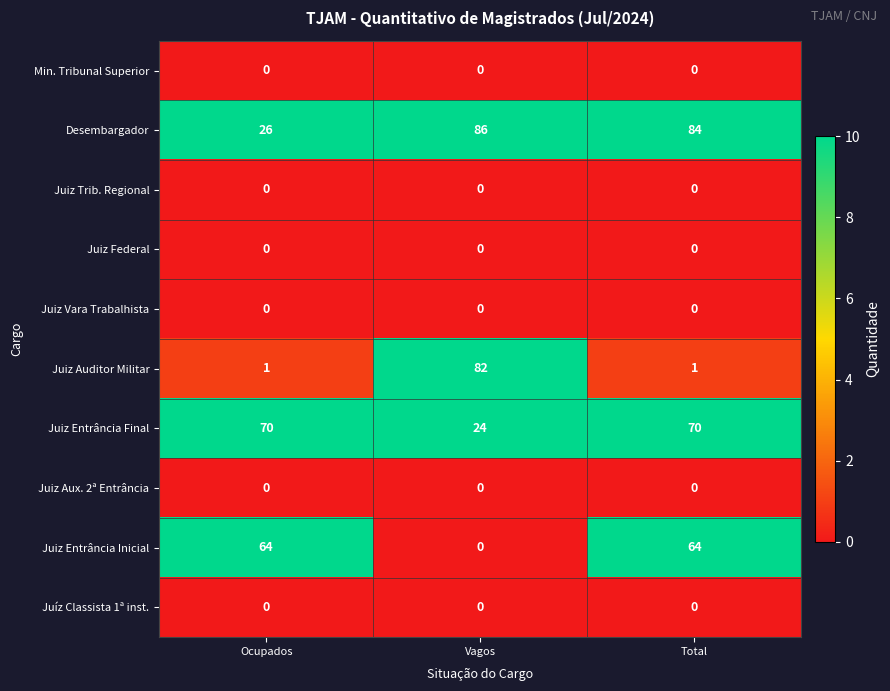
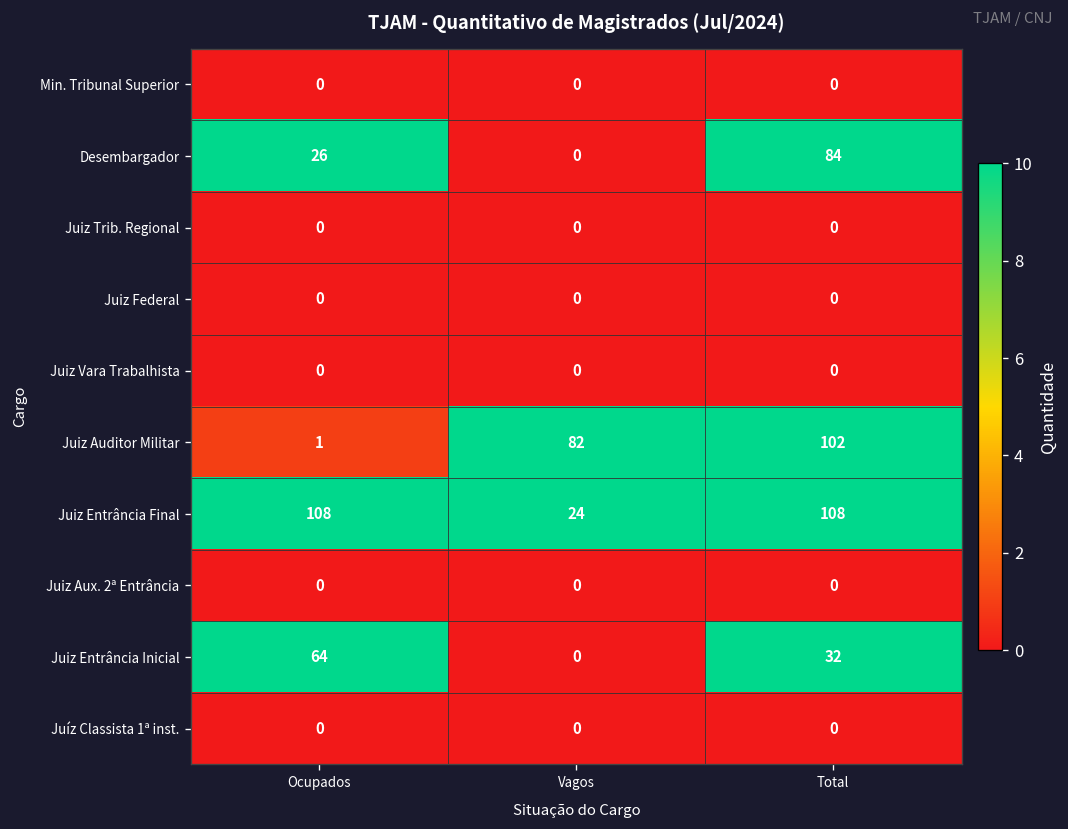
  {
    "Min. Tribunal Superior": {
      "Ocupados": 0,
      "Vagos": 0,
      "Total": 0
    },
    "Desembargador": {
      "Ocupados": 26,
-     "Vagos": 86,
+     "Vagos": 0,
      "Total": 84
    },
    "Juiz Trib. Regional": {
      "Ocupados": 0,
      "Vagos": 0,
      "Total": 0
    },
    "Juiz Federal": {
      "Ocupados": 0,
      "Vagos": 0,
      "Total": 0
    },
    "Juiz Vara Trabalhista": {
      "Ocupados": 0,
      "Vagos": 0,
      "Total": 0
    },
    "Juiz Auditor Militar": {
      "Ocupados": 1,
      "Vagos": 82,
-     "Total": 1
+     "Total": 102
    },
    "Juiz Entrância Final": {
-     "Ocupados": 70,
+     "Ocupados": 108,
      "Vagos": 24,
-     "Total": 70
+     "Total": 108
    },
    "Juiz Aux. 2ª Entrância": {
      "Ocupados": 0,
      "Vagos": 0,
      "Total": 0
    },
    "Juiz Entrância Inicial": {
      "Ocupados": 64,
      "Vagos": 0,
-     "Total": 64
+     "Total": 32
    },
    "Juíz Classista 1ª inst.": {
      "Ocupados": 0,
      "Vagos": 0,
      "Total": 0
    }
  }
